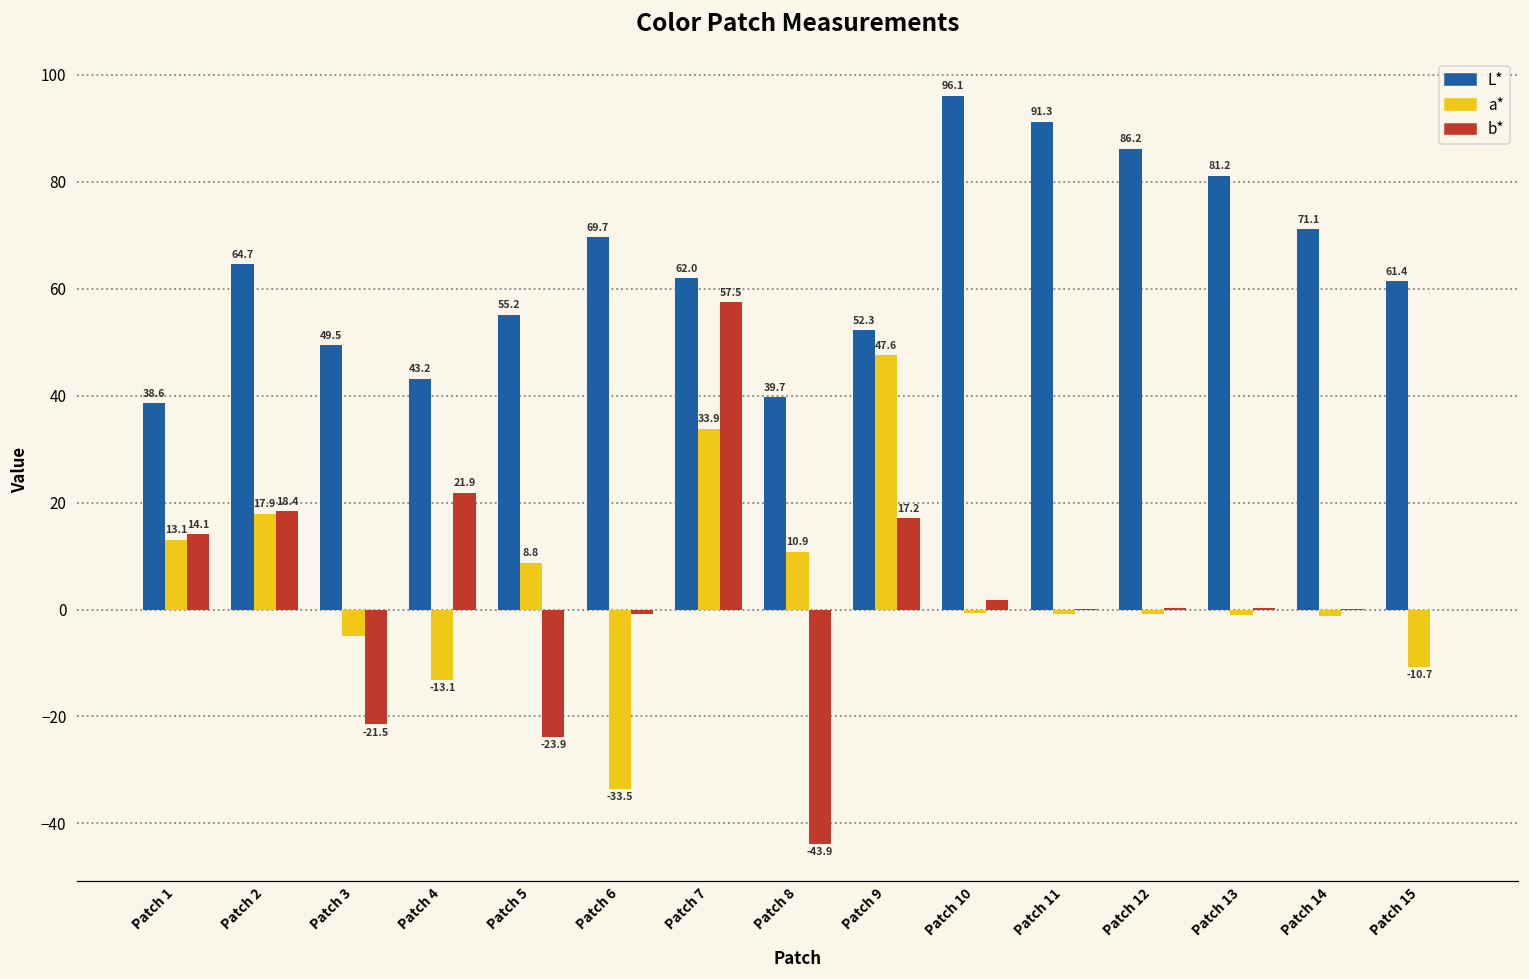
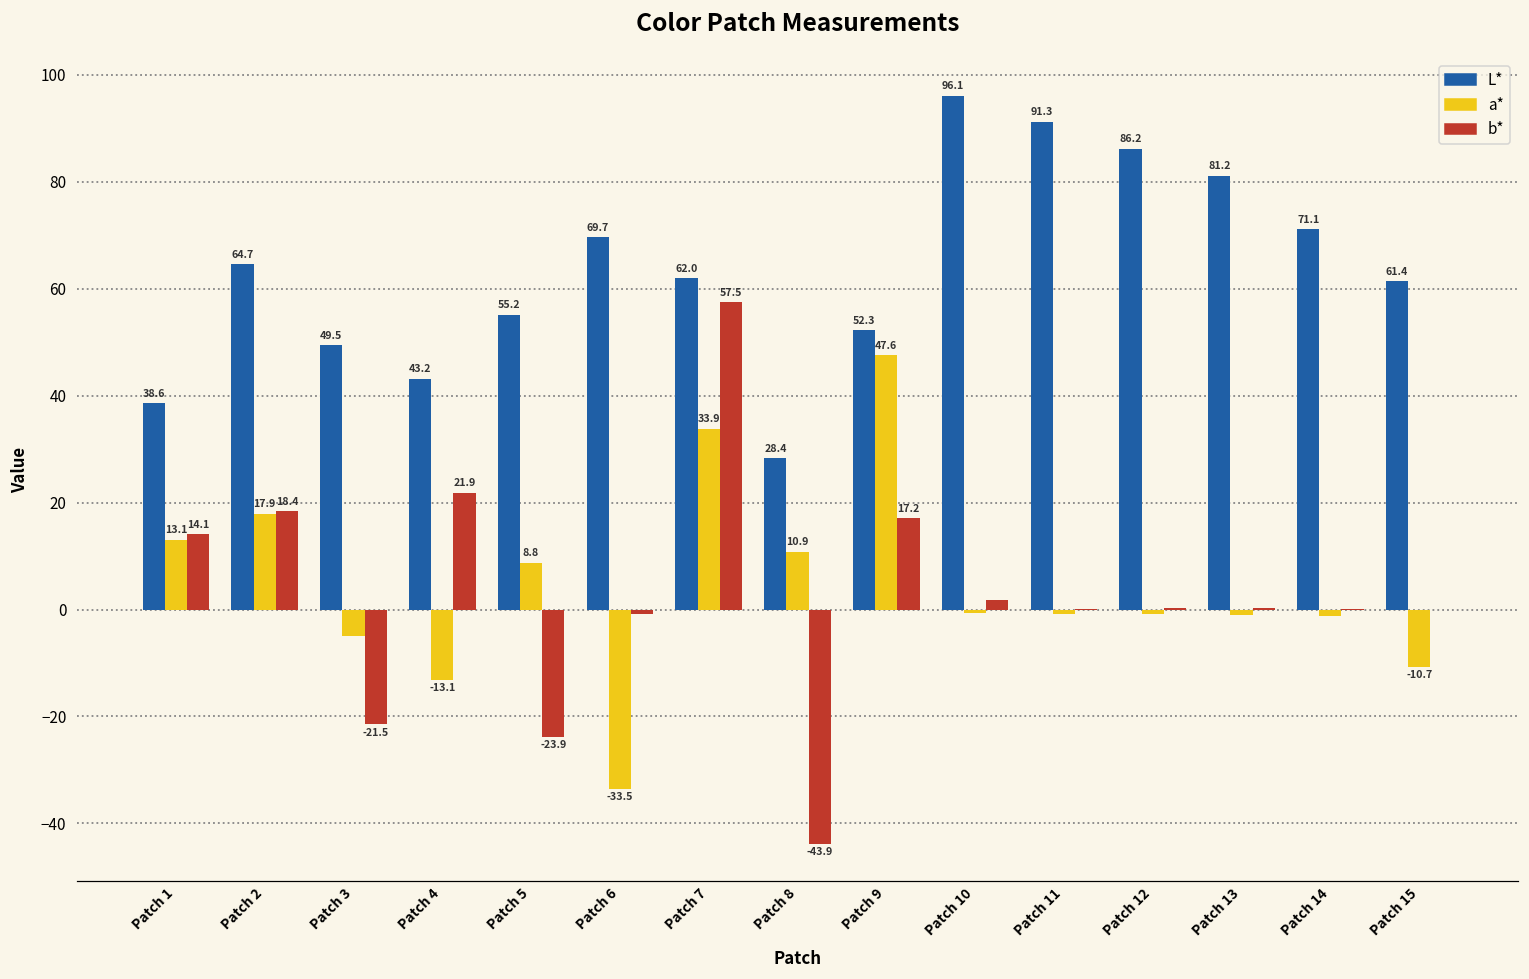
  {
    "L*": {
      "Patch 1": 38.6,
      "Patch 2": 64.7,
      "Patch 3": 49.5,
      "Patch 4": 43.2,
      "Patch 5": 55.2,
      "Patch 6": 69.7,
      "Patch 7": 62.0,
-     "Patch 8": 39.7,
+     "Patch 8": 28.4,
      "Patch 9": 52.3,
      "Patch 10": 96.1,
      "Patch 11": 91.3,
      "Patch 12": 86.2,
      "Patch 13": 81.2,
      "Patch 14": 71.1,
      "Patch 15": 61.4
    },
    "a*": {
      "Patch 1": 13.1,
      "Patch 2": 17.9,
      "Patch 4": -13.1,
      "Patch 5": 8.8,
      "Patch 6": -33.5,
      "Patch 7": 33.9,
      "Patch 8": 10.9,
      "Patch 9": 47.6,
      "Patch 15": -10.7
    },
    "b*": {
      "Patch 1": 14.1,
      "Patch 2": 18.4,
      "Patch 3": -21.5,
      "Patch 4": 21.9,
      "Patch 5": -23.9,
      "Patch 7": 57.5,
      "Patch 8": -43.9,
      "Patch 9": 17.2
    }
  }
